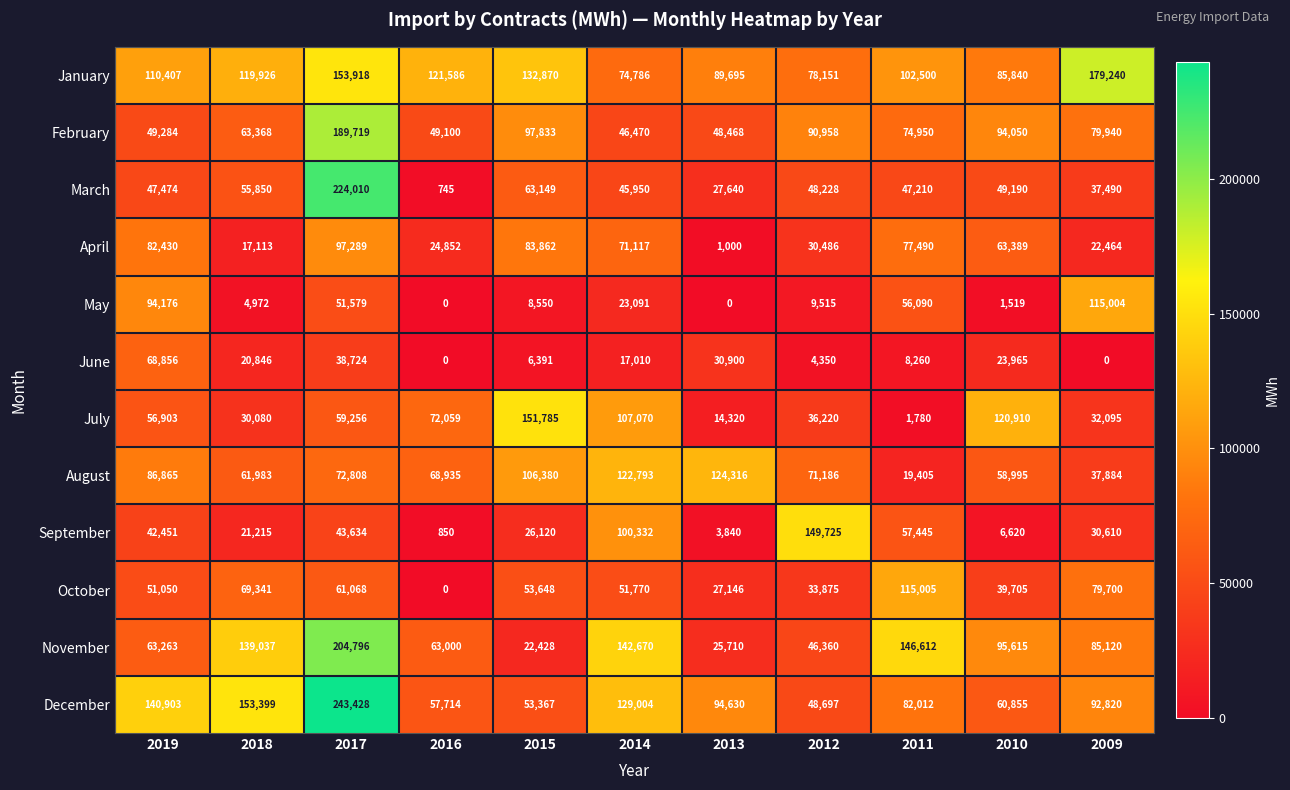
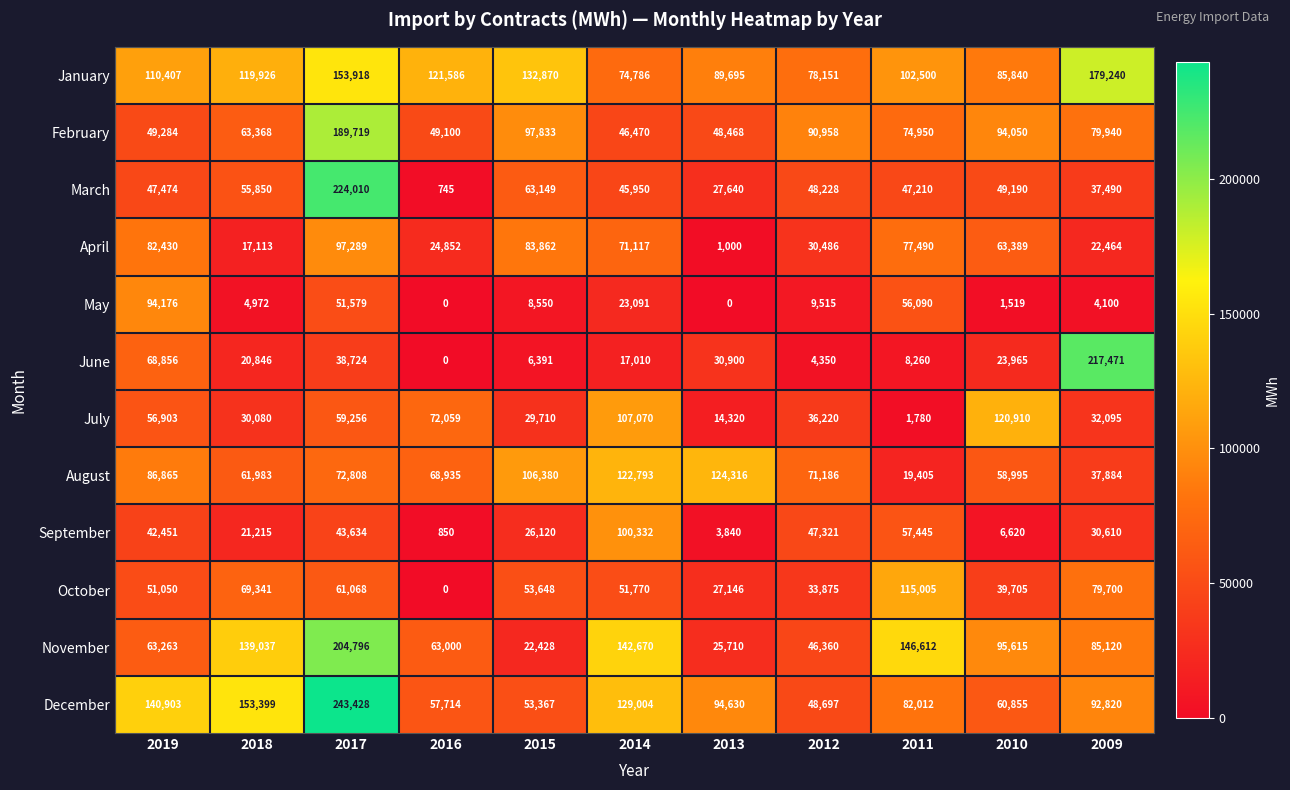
  {
    "January": {
      "2019": "110,407",
      "2018": "119,926",
      "2017": "153,918",
      "2016": "121,586",
      "2015": "132,870",
      "2014": "74,786",
      "2013": "89,695",
      "2012": "78,151",
      "2011": "102,500",
      "2010": "85,840",
      "2009": "179,240"
    },
    "February": {
      "2019": "49,284",
      "2018": "63,368",
      "2017": "189,719",
      "2016": "49,100",
      "2015": "97,833",
      "2014": "46,470",
      "2013": "48,468",
      "2012": "90,958",
      "2011": "74,950",
      "2010": "94,050",
      "2009": "79,940"
    },
    "March": {
      "2019": "47,474",
      "2018": "55,850",
      "2017": "224,010",
      "2016": "745",
      "2015": "63,149",
      "2014": "45,950",
      "2013": "27,640",
      "2012": "48,228",
      "2011": "47,210",
      "2010": "49,190",
      "2009": "37,490"
    },
    "April": {
      "2019": "82,430",
      "2018": "17,113",
      "2017": "97,289",
      "2016": "24,852",
      "2015": "83,862",
      "2014": "71,117",
      "2013": "1,000",
      "2012": "30,486",
      "2011": "77,490",
      "2010": "63,389",
      "2009": "22,464"
    },
    "May": {
      "2019": "94,176",
      "2018": "4,972",
      "2017": "51,579",
      "2016": "0",
      "2015": "8,550",
      "2014": "23,091",
      "2013": "0",
      "2012": "9,515",
      "2011": "56,090",
      "2010": "1,519",
-     "2009": "115,004"
+     "2009": "4,100"
    },
    "June": {
      "2019": "68,856",
      "2018": "20,846",
      "2017": "38,724",
      "2016": "0",
      "2015": "6,391",
      "2014": "17,010",
      "2013": "30,900",
      "2012": "4,350",
      "2011": "8,260",
      "2010": "23,965",
-     "2009": "0"
+     "2009": "217,471"
    },
    "July": {
      "2019": "56,903",
      "2018": "30,080",
      "2017": "59,256",
      "2016": "72,059",
-     "2015": "151,785",
+     "2015": "29,710",
      "2014": "107,070",
      "2013": "14,320",
      "2012": "36,220",
      "2011": "1,780",
      "2010": "120,910",
      "2009": "32,095"
    },
    "August": {
      "2019": "86,865",
      "2018": "61,983",
      "2017": "72,808",
      "2016": "68,935",
      "2015": "106,380",
      "2014": "122,793",
      "2013": "124,316",
      "2012": "71,186",
      "2011": "19,405",
      "2010": "58,995",
      "2009": "37,884"
    },
    "September": {
      "2019": "42,451",
      "2018": "21,215",
      "2017": "43,634",
      "2016": "850",
      "2015": "26,120",
      "2014": "100,332",
      "2013": "3,840",
-     "2012": "149,725",
+     "2012": "47,321",
      "2011": "57,445",
      "2010": "6,620",
      "2009": "30,610"
    },
    "October": {
      "2019": "51,050",
      "2018": "69,341",
      "2017": "61,068",
      "2016": "0",
      "2015": "53,648",
      "2014": "51,770",
      "2013": "27,146",
      "2012": "33,875",
      "2011": "115,005",
      "2010": "39,705",
      "2009": "79,700"
    },
    "November": {
      "2019": "63,263",
      "2018": "139,037",
      "2017": "204,796",
      "2016": "63,000",
      "2015": "22,428",
      "2014": "142,670",
      "2013": "25,710",
      "2012": "46,360",
      "2011": "146,612",
      "2010": "95,615",
      "2009": "85,120"
    },
    "December": {
      "2019": "140,903",
      "2018": "153,399",
      "2017": "243,428",
      "2016": "57,714",
      "2015": "53,367",
      "2014": "129,004",
      "2013": "94,630",
      "2012": "48,697",
      "2011": "82,012",
      "2010": "60,855",
      "2009": "92,820"
    }
  }
